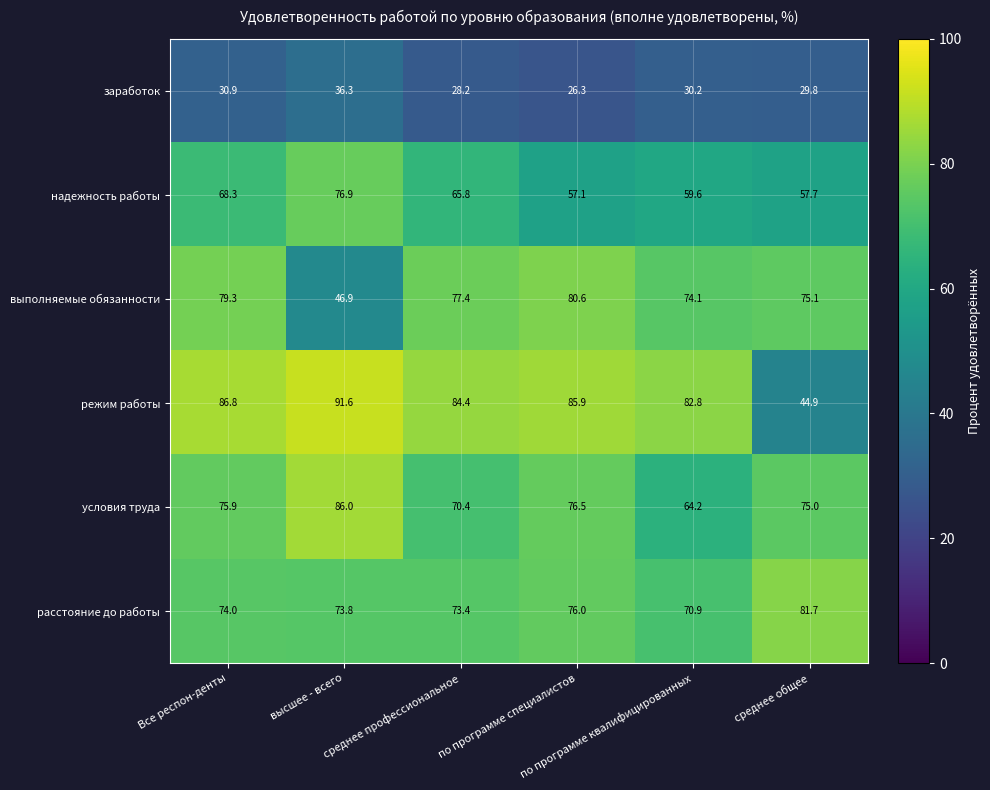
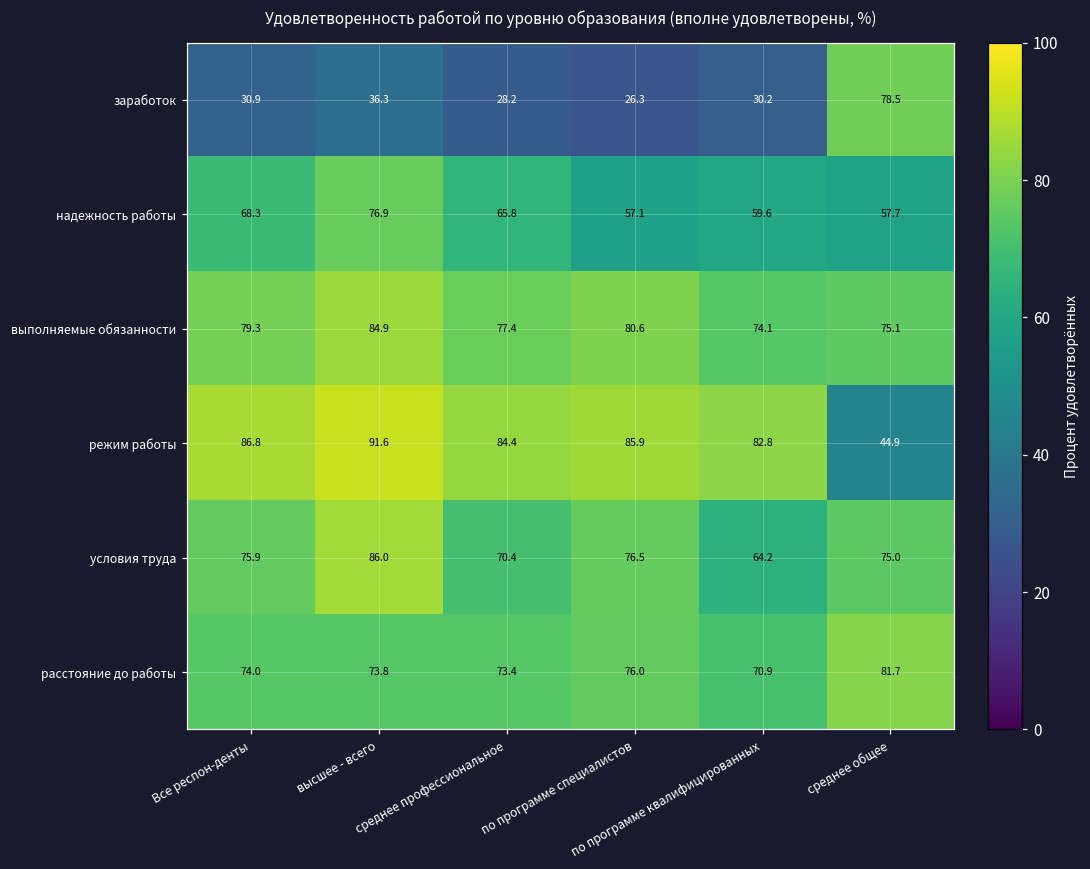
  {
    "заработок": {
      "Все респон-денты": 30.9,
      "высшее - всего": 36.3,
      "среднее профессиональное": 28.2,
      "по программе специалистов": 26.3,
      "по программе квалифицированных": 30.2,
-     "среднее общее": 29.8
+     "среднее общее": 78.5
    },
    "надежность работы": {
      "Все респон-денты": 68.3,
      "высшее - всего": 76.9,
      "среднее профессиональное": 65.8,
      "по программе специалистов": 57.1,
      "по программе квалифицированных": 59.6,
      "среднее общее": 57.7
    },
    "выполняемые обязанности": {
      "Все респон-денты": 79.3,
-     "высшее - всего": 46.9,
+     "высшее - всего": 84.9,
      "среднее профессиональное": 77.4,
      "по программе специалистов": 80.6,
      "по программе квалифицированных": 74.1,
      "среднее общее": 75.1
    },
    "режим работы": {
      "Все респон-денты": 86.8,
      "высшее - всего": 91.6,
      "среднее профессиональное": 84.4,
      "по программе специалистов": 85.9,
      "по программе квалифицированных": 82.8,
      "среднее общее": 44.9
    },
    "условия труда": {
      "Все респон-денты": 75.9,
      "высшее - всего": 86.0,
      "среднее профессиональное": 70.4,
      "по программе специалистов": 76.5,
      "по программе квалифицированных": 64.2,
      "среднее общее": 75.0
    },
    "расстояние до работы": {
      "Все респон-денты": 74.0,
      "высшее - всего": 73.8,
      "среднее профессиональное": 73.4,
      "по программе специалистов": 76.0,
      "по программе квалифицированных": 70.9,
      "среднее общее": 81.7
    }
  }
